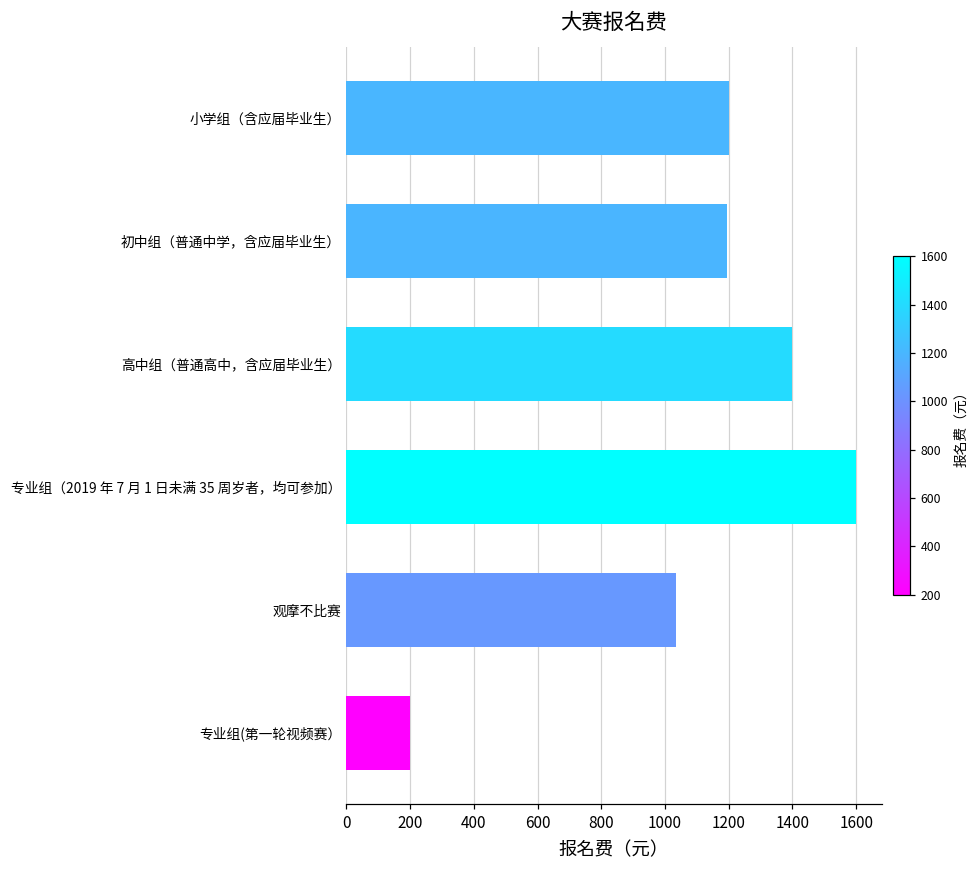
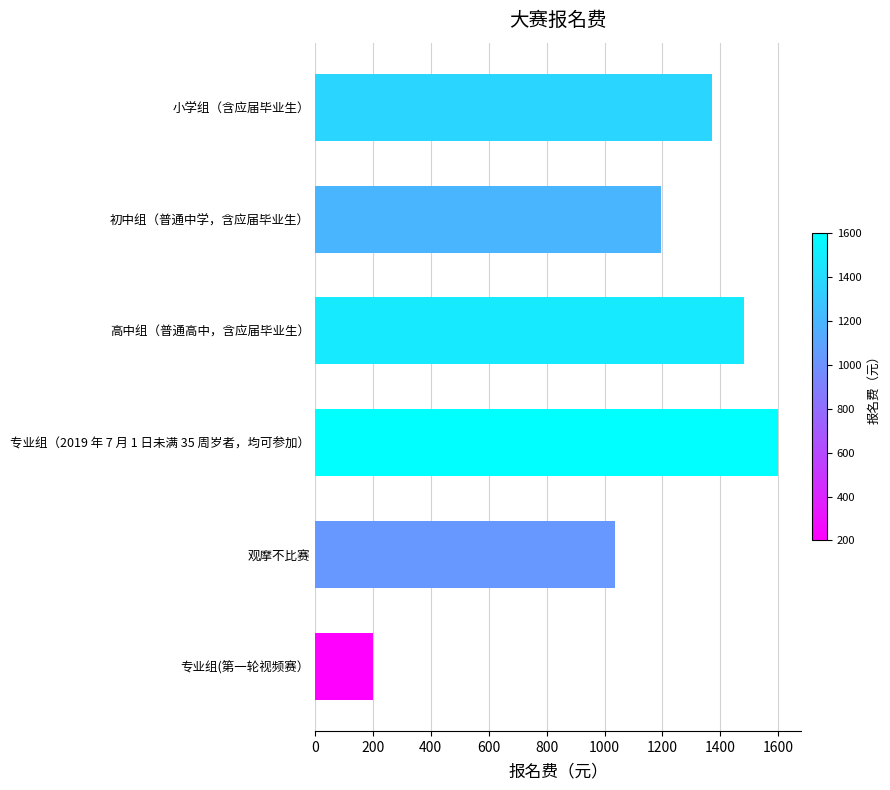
  {
-   "小学组（含应届毕业生）": 1200,
+   "小学组（含应届毕业生）": 1370,
    "初中组（普通中学，含应届毕业生）": 1190,
-   "高中组（普通高中，含应届毕业生）": 1400,
+   "高中组（普通高中，含应届毕业生）": 1480,
    "专业组（2019 年 7 月 1 日未满 35 周岁者，均可参加）": 1600,
    "观摩不比赛": 1040,
    "专业组(第一轮视频赛）": 200
  }
